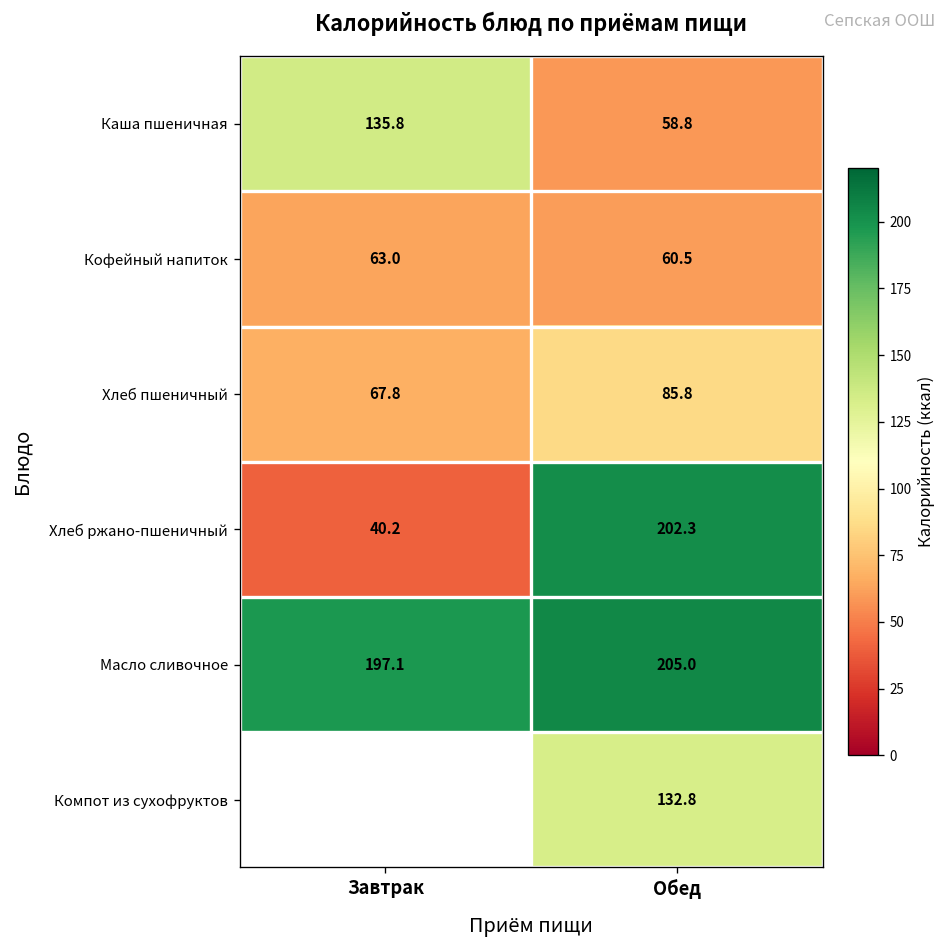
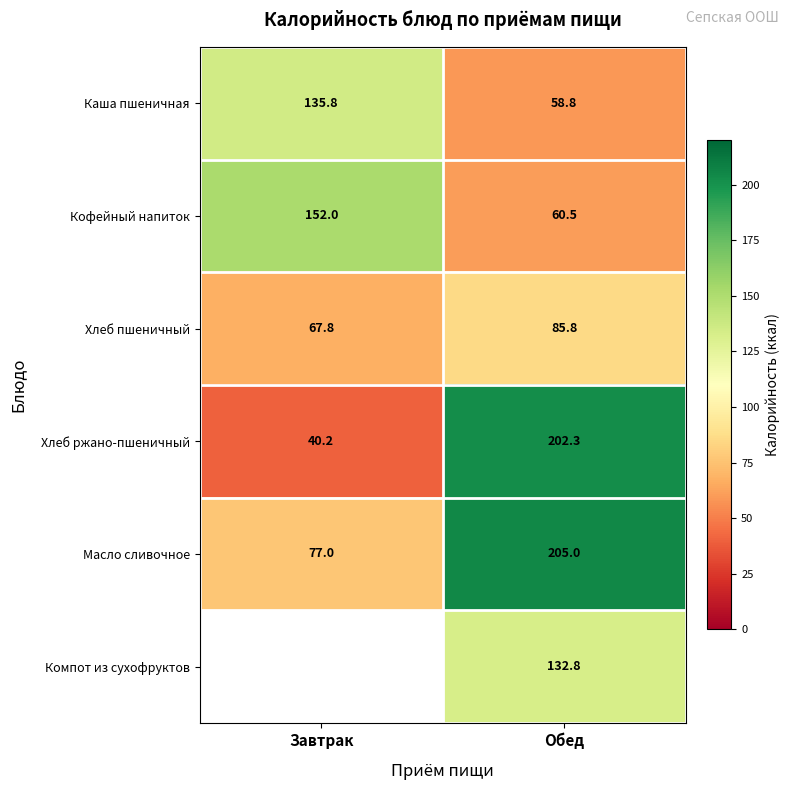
  {
    "Каша пшеничная": {
      "Завтрак": 135.8,
      "Обед": 58.8
    },
    "Кофейный напиток": {
-     "Завтрак": 63.0,
+     "Завтрак": 152.0,
      "Обед": 60.5
    },
    "Хлеб пшеничный": {
      "Завтрак": 67.8,
      "Обед": 85.8
    },
    "Хлеб ржано-пшеничный": {
      "Завтрак": 40.2,
      "Обед": 202.3
    },
    "Масло сливочное": {
-     "Завтрак": 197.1,
+     "Завтрак": 77.0,
      "Обед": 205.0
    },
    "Компот из сухофруктов": {
      "Обед": 132.8
    }
  }
